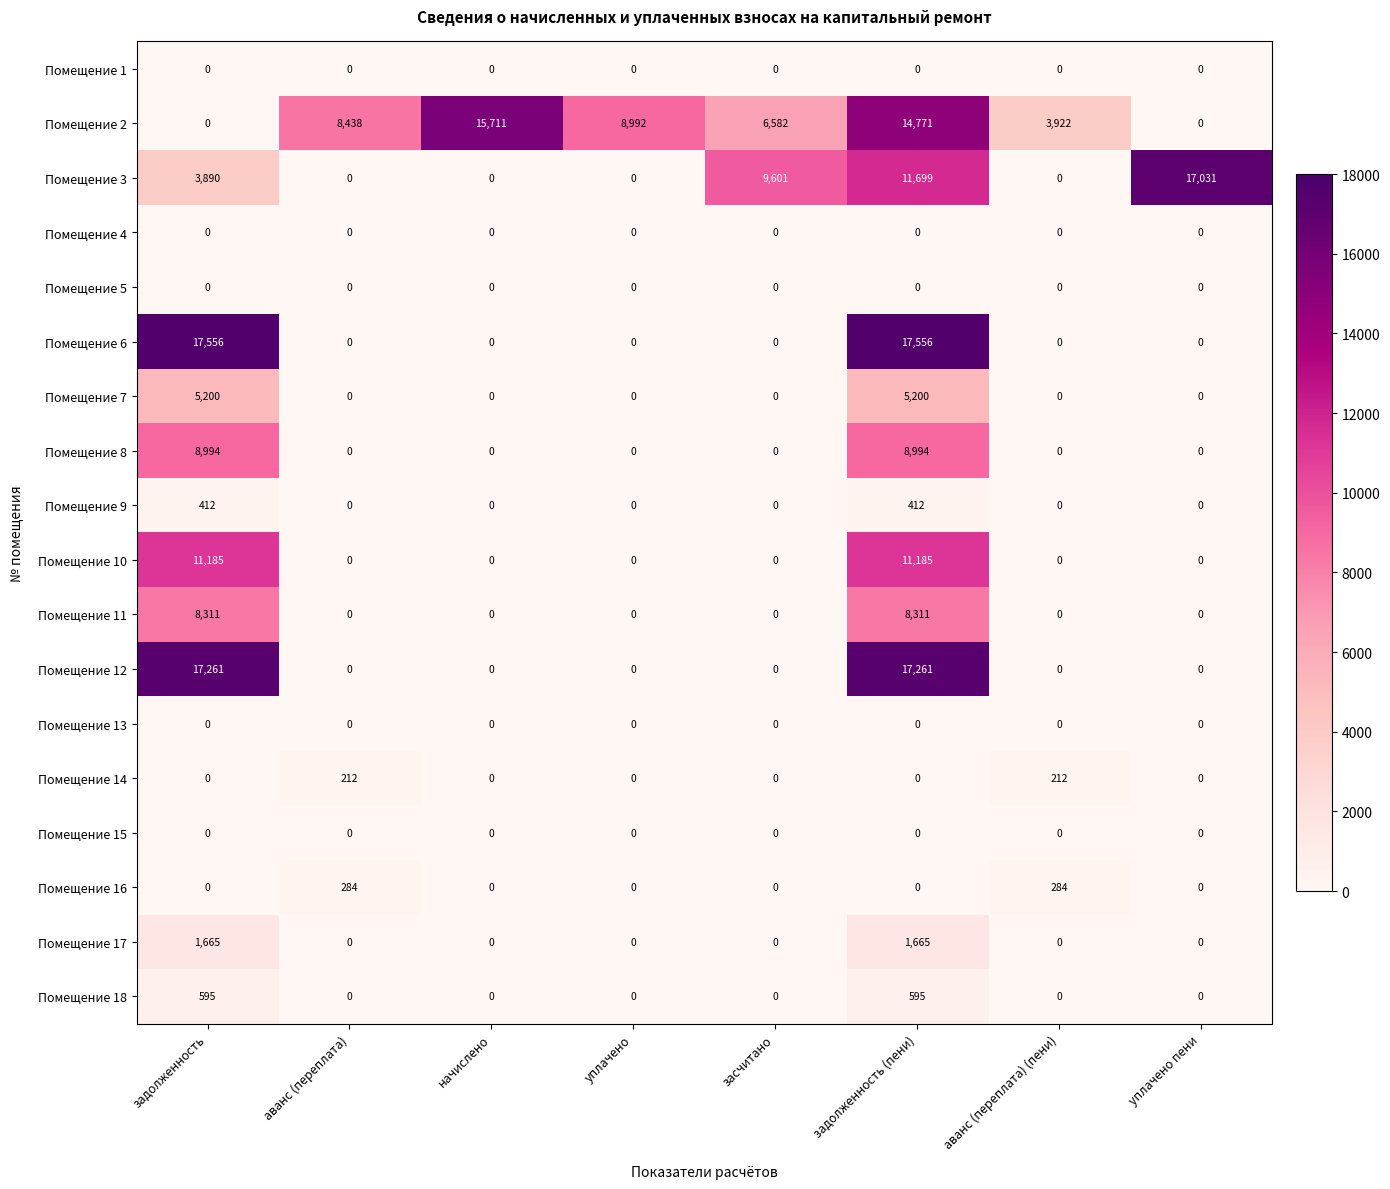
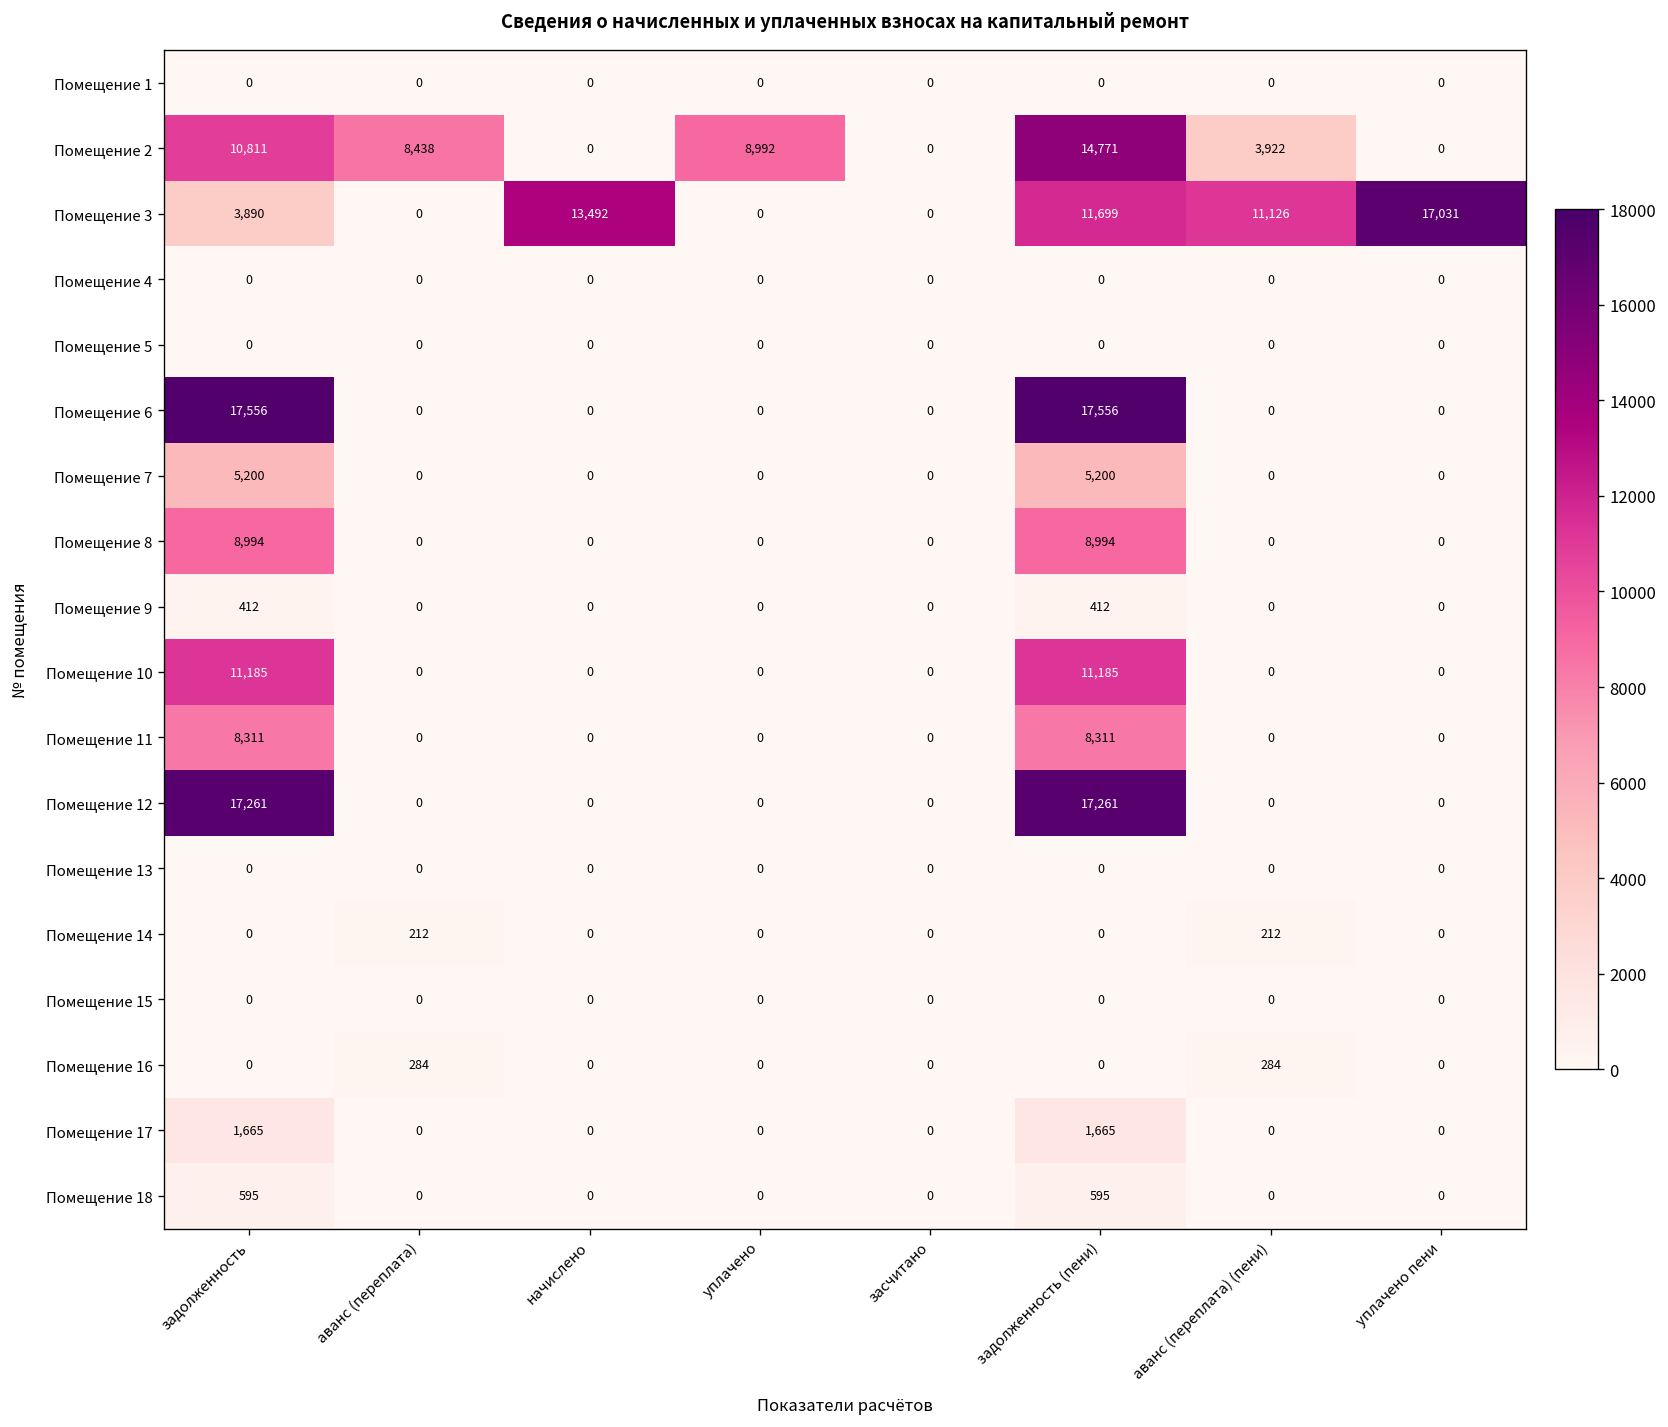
  {
    "Помещение 1": {
      "задолженность": "0",
      "аванс (переплата)": "0",
      "начислено": "0",
      "уплачено": "0",
      "засчитано": "0",
      "задолженность (пени)": "0",
      "аванс (переплата) (пени)": "0",
      "уплачено пени": "0"
    },
    "Помещение 2": {
-     "задолженность": "0",
+     "задолженность": "10,811",
      "аванс (переплата)": "8,438",
-     "начислено": "15,711",
+     "начислено": "0",
      "уплачено": "8,992",
-     "засчитано": "6,582",
+     "засчитано": "0",
      "задолженность (пени)": "14,771",
      "аванс (переплата) (пени)": "3,922",
      "уплачено пени": "0"
    },
    "Помещение 3": {
      "задолженность": "3,890",
      "аванс (переплата)": "0",
-     "начислено": "0",
+     "начислено": "13,492",
      "уплачено": "0",
-     "засчитано": "9,601",
+     "засчитано": "0",
      "задолженность (пени)": "11,699",
-     "аванс (переплата) (пени)": "0",
+     "аванс (переплата) (пени)": "11,126",
      "уплачено пени": "17,031"
    },
    "Помещение 4": {
      "задолженность": "0",
      "аванс (переплата)": "0",
      "начислено": "0",
      "уплачено": "0",
      "засчитано": "0",
      "задолженность (пени)": "0",
      "аванс (переплата) (пени)": "0",
      "уплачено пени": "0"
    },
    "Помещение 5": {
      "задолженность": "0",
      "аванс (переплата)": "0",
      "начислено": "0",
      "уплачено": "0",
      "засчитано": "0",
      "задолженность (пени)": "0",
      "аванс (переплата) (пени)": "0",
      "уплачено пени": "0"
    },
    "Помещение 6": {
      "задолженность": "17,556",
      "аванс (переплата)": "0",
      "начислено": "0",
      "уплачено": "0",
      "засчитано": "0",
      "задолженность (пени)": "17,556",
      "аванс (переплата) (пени)": "0",
      "уплачено пени": "0"
    },
    "Помещение 7": {
      "задолженность": "5,200",
      "аванс (переплата)": "0",
      "начислено": "0",
      "уплачено": "0",
      "засчитано": "0",
      "задолженность (пени)": "5,200",
      "аванс (переплата) (пени)": "0",
      "уплачено пени": "0"
    },
    "Помещение 8": {
      "задолженность": "8,994",
      "аванс (переплата)": "0",
      "начислено": "0",
      "уплачено": "0",
      "засчитано": "0",
      "задолженность (пени)": "8,994",
      "аванс (переплата) (пени)": "0",
      "уплачено пени": "0"
    },
    "Помещение 9": {
      "задолженность": "412",
      "аванс (переплата)": "0",
      "начислено": "0",
      "уплачено": "0",
      "засчитано": "0",
      "задолженность (пени)": "412",
      "аванс (переплата) (пени)": "0",
      "уплачено пени": "0"
    },
    "Помещение 10": {
      "задолженность": "11,185",
      "аванс (переплата)": "0",
      "начислено": "0",
      "уплачено": "0",
      "засчитано": "0",
      "задолженность (пени)": "11,185",
      "аванс (переплата) (пени)": "0",
      "уплачено пени": "0"
    },
    "Помещение 11": {
      "задолженность": "8,311",
      "аванс (переплата)": "0",
      "начислено": "0",
      "уплачено": "0",
      "засчитано": "0",
      "задолженность (пени)": "8,311",
      "аванс (переплата) (пени)": "0",
      "уплачено пени": "0"
    },
    "Помещение 12": {
      "задолженность": "17,261",
      "аванс (переплата)": "0",
      "начислено": "0",
      "уплачено": "0",
      "засчитано": "0",
      "задолженность (пени)": "17,261",
      "аванс (переплата) (пени)": "0",
      "уплачено пени": "0"
    },
    "Помещение 13": {
      "задолженность": "0",
      "аванс (переплата)": "0",
      "начислено": "0",
      "уплачено": "0",
      "засчитано": "0",
      "задолженность (пени)": "0",
      "аванс (переплата) (пени)": "0",
      "уплачено пени": "0"
    },
    "Помещение 14": {
      "задолженность": "0",
      "аванс (переплата)": "212",
      "начислено": "0",
      "уплачено": "0",
      "засчитано": "0",
      "задолженность (пени)": "0",
      "аванс (переплата) (пени)": "212",
      "уплачено пени": "0"
    },
    "Помещение 15": {
      "задолженность": "0",
      "аванс (переплата)": "0",
      "начислено": "0",
      "уплачено": "0",
      "засчитано": "0",
      "задолженность (пени)": "0",
      "аванс (переплата) (пени)": "0",
      "уплачено пени": "0"
    },
    "Помещение 16": {
      "задолженность": "0",
      "аванс (переплата)": "284",
      "начислено": "0",
      "уплачено": "0",
      "засчитано": "0",
      "задолженность (пени)": "0",
      "аванс (переплата) (пени)": "284",
      "уплачено пени": "0"
    },
    "Помещение 17": {
      "задолженность": "1,665",
      "аванс (переплата)": "0",
      "начислено": "0",
      "уплачено": "0",
      "засчитано": "0",
      "задолженность (пени)": "1,665",
      "аванс (переплата) (пени)": "0",
      "уплачено пени": "0"
    },
    "Помещение 18": {
      "задолженность": "595",
      "аванс (переплата)": "0",
      "начислено": "0",
      "уплачено": "0",
      "засчитано": "0",
      "задолженность (пени)": "595",
      "аванс (переплата) (пени)": "0",
      "уплачено пени": "0"
    }
  }
